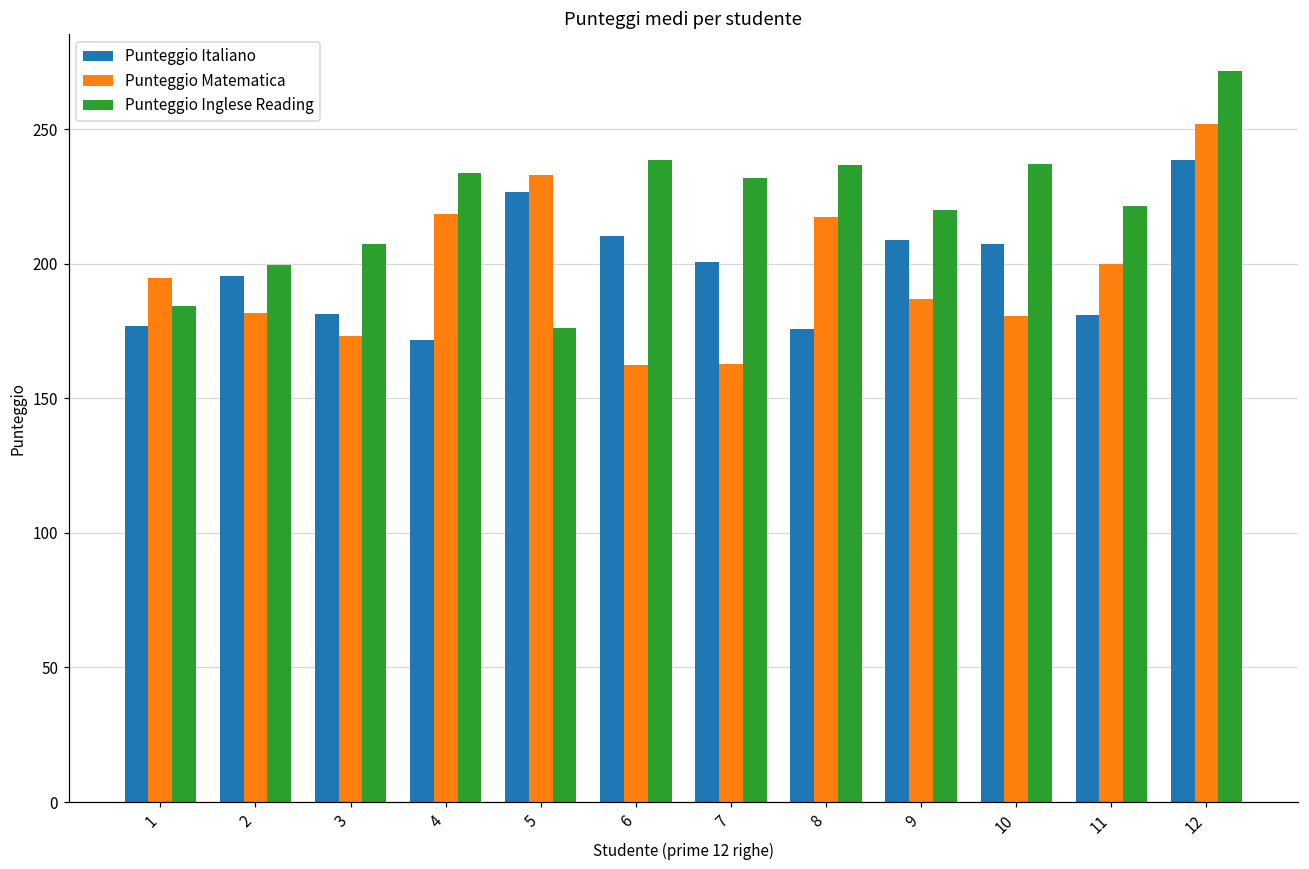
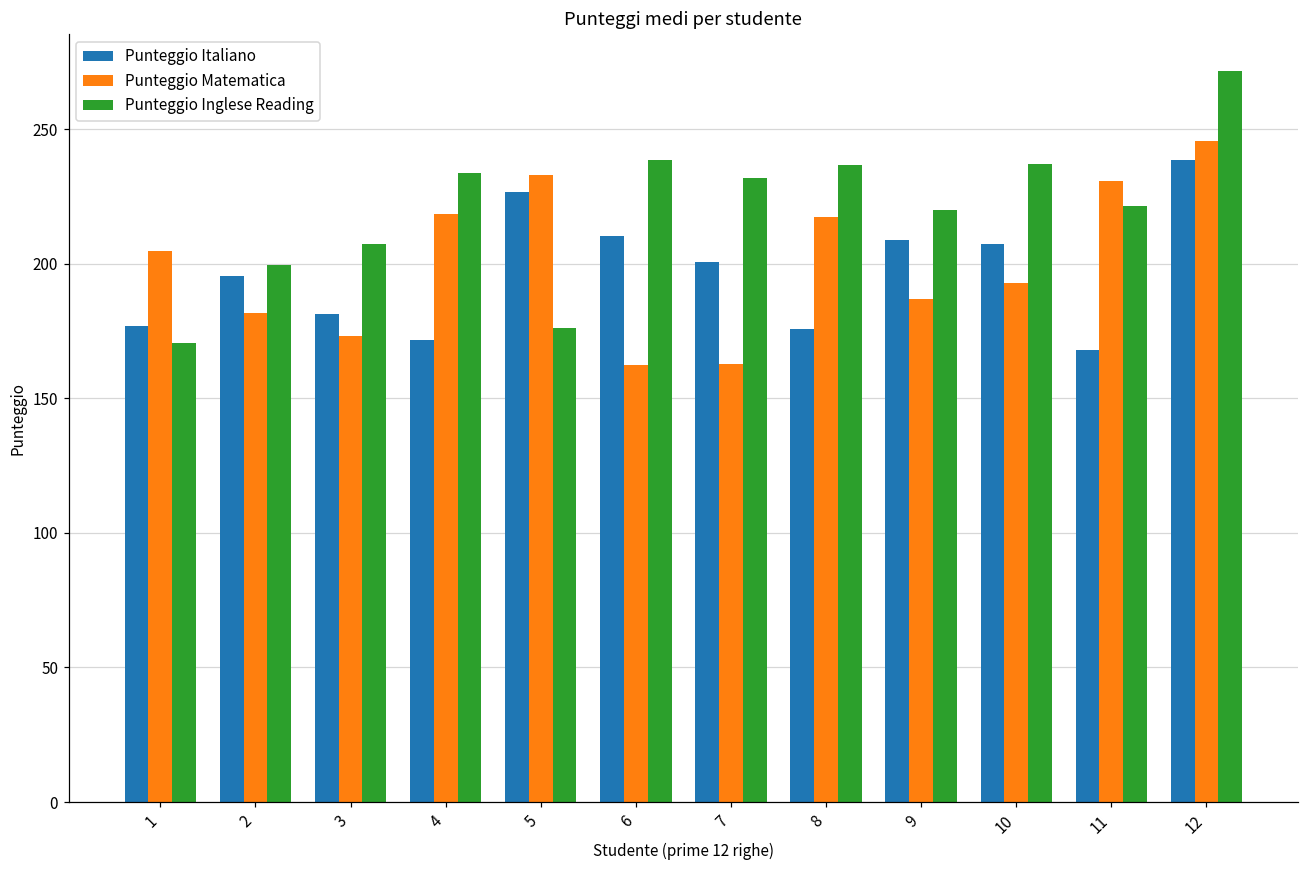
  {
    "Punteggio Italiano": {
      "1": 177,
      "2": 196,
      "3": 181,
      "4": 172,
      "5": 227,
      "6": 210,
      "7": 201,
      "8": 176,
      "9": 209,
      "10": 207,
-     "11": 181,
+     "11": 168,
      "12": 238
    },
    "Punteggio Matematica": {
-     "1": 195,
+     "1": 205,
      "2": 182,
      "3": 173,
      "4": 218,
      "5": 233,
      "6": 162,
      "7": 163,
      "8": 217,
      "9": 187,
-     "10": 180,
-     "11": 200,
-     "12": 252
+     "10": 193,
+     "11": 231,
+     "12": 246
    },
    "Punteggio Inglese Reading": {
-     "1": 184,
+     "1": 171,
      "2": 200,
      "3": 207,
      "4": 234,
      "5": 176,
      "6": 239,
      "7": 232,
      "8": 237,
      "9": 220,
      "10": 237,
      "11": 221,
      "12": 272
    }
  }
